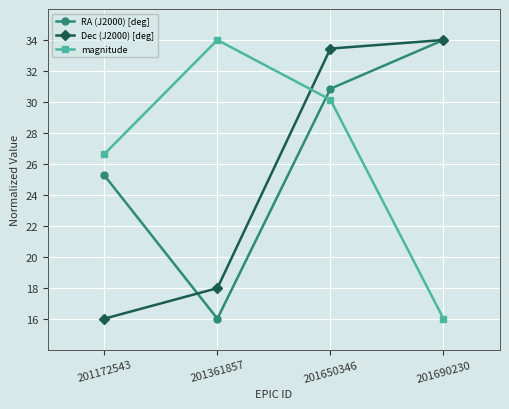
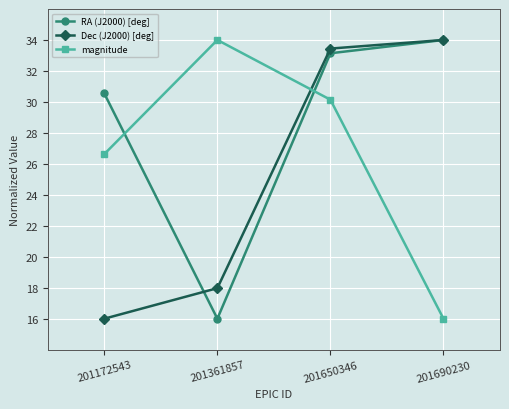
  {
    "RA (J2000) [deg]": {
-     "201172543": 25.3,
+     "201172543": 30.5,
      "201361857": 16.0,
-     "201650346": 30.8
+     "201650346": 33.1
    },
    "Dec (J2000) [deg]": {
      "201172543": 16.0,
      "201361857": 18.0,
      "201650346": 33.4
    },
    "magnitude": {
      "201172543": 26.6,
      "201361857": 34.0,
      "201650346": 30.1,
      "201690230": 16.0
    }
  }
